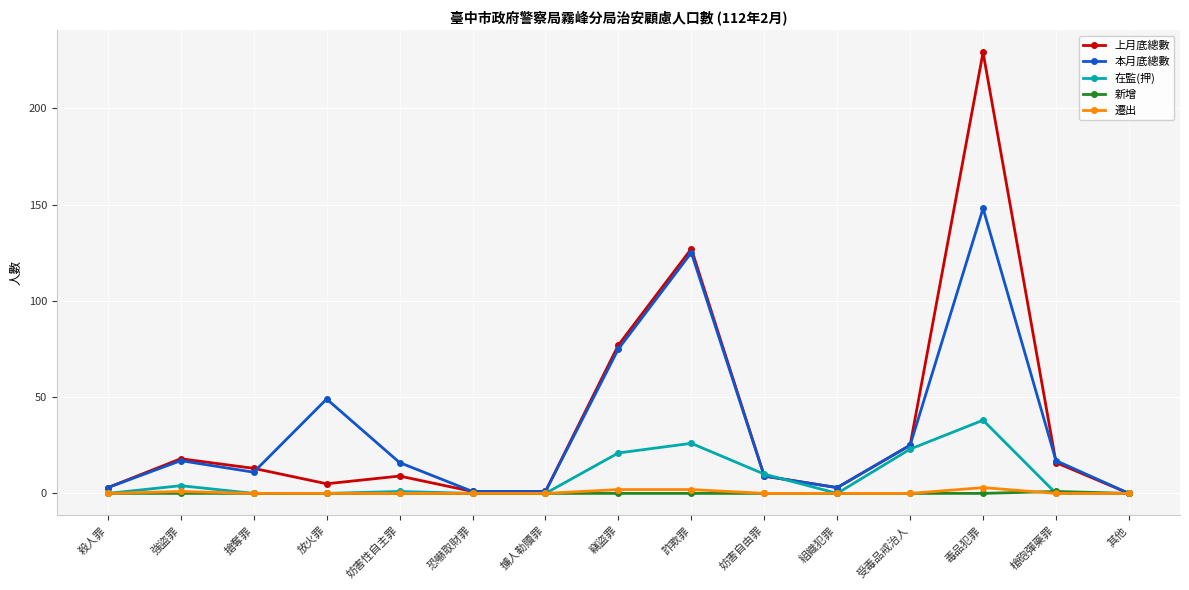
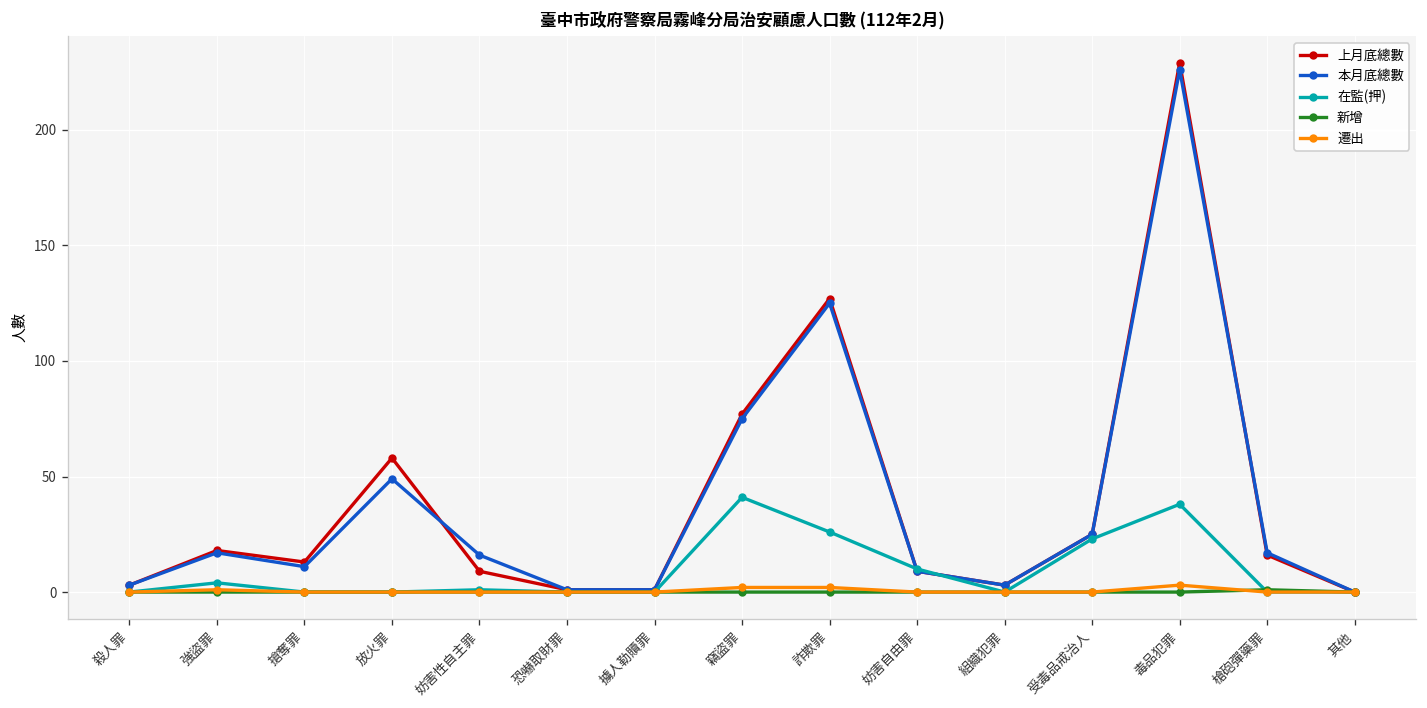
  {
    "上月底總數": {
      "搶奪罪": 13,
-     "放火罪": 5,
+     "放火罪": 58,
      "妨害性自主罪": 9,
      "竊盜罪": 77,
      "詐欺罪": 127,
      "毒品犯罪": 229
    },
    "本月底總數": {
      "搶奪罪": 11,
      "放火罪": 49,
      "妨害性自主罪": 16,
      "竊盜罪": 75,
      "詐欺罪": 125,
-     "毒品犯罪": 148
+     "毒品犯罪": 226
    },
    "在監(押)": {
      "強盜罪": 4,
-     "竊盜罪": 21,
+     "竊盜罪": 41,
      "詐欺罪": 26,
      "受毒品戒治人": 23,
      "毒品犯罪": 38
    },
    "新增": {
      "竊盜罪": 0,
      "詐欺罪": 0,
      "毒品犯罪": 0
    },
    "遷出": {
      "竊盜罪": 2,
      "詐欺罪": 2,
      "毒品犯罪": 3
    }
  }
